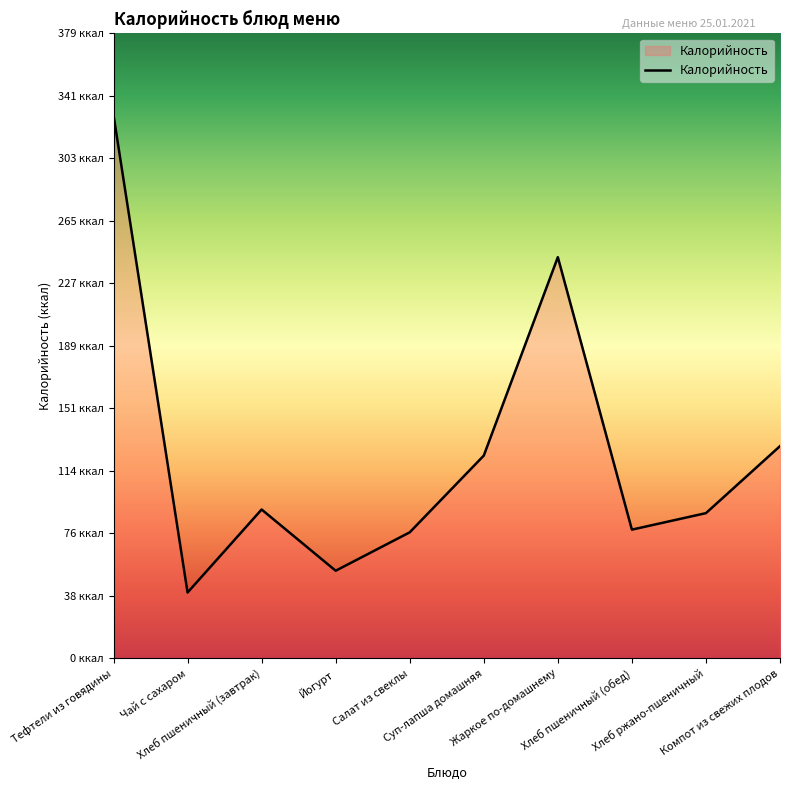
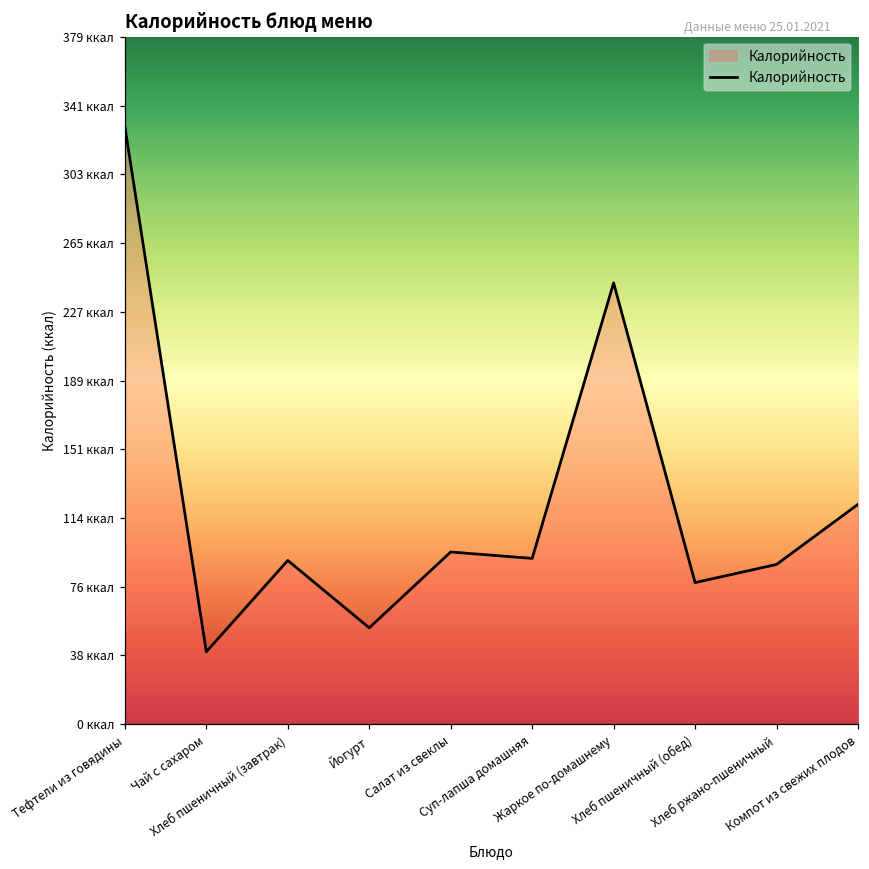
  {
    "Тефтели из говядины": "329 ккал",
    "Чай с сахаром": "40 ккал",
    "Хлеб пшеничный (завтрак)": "90 ккал",
    "Йогурт": "53 ккал",
-   "Салат из свеклы": "76 ккал",
-   "Суп-лапша домашняя": "123 ккал",
+   "Салат из свеклы": "95 ккал",
+   "Суп-лапша домашняя": "91 ккал",
    "Жаркое по-домашнему": "243 ккал",
    "Хлеб пшеничный (обед)": "78 ккал",
    "Хлеб ржано-пшеничный": "88 ккал",
-   "Компот из свежих плодов": "129 ккал"
+   "Компот из свежих плодов": "121 ккал"
  }
